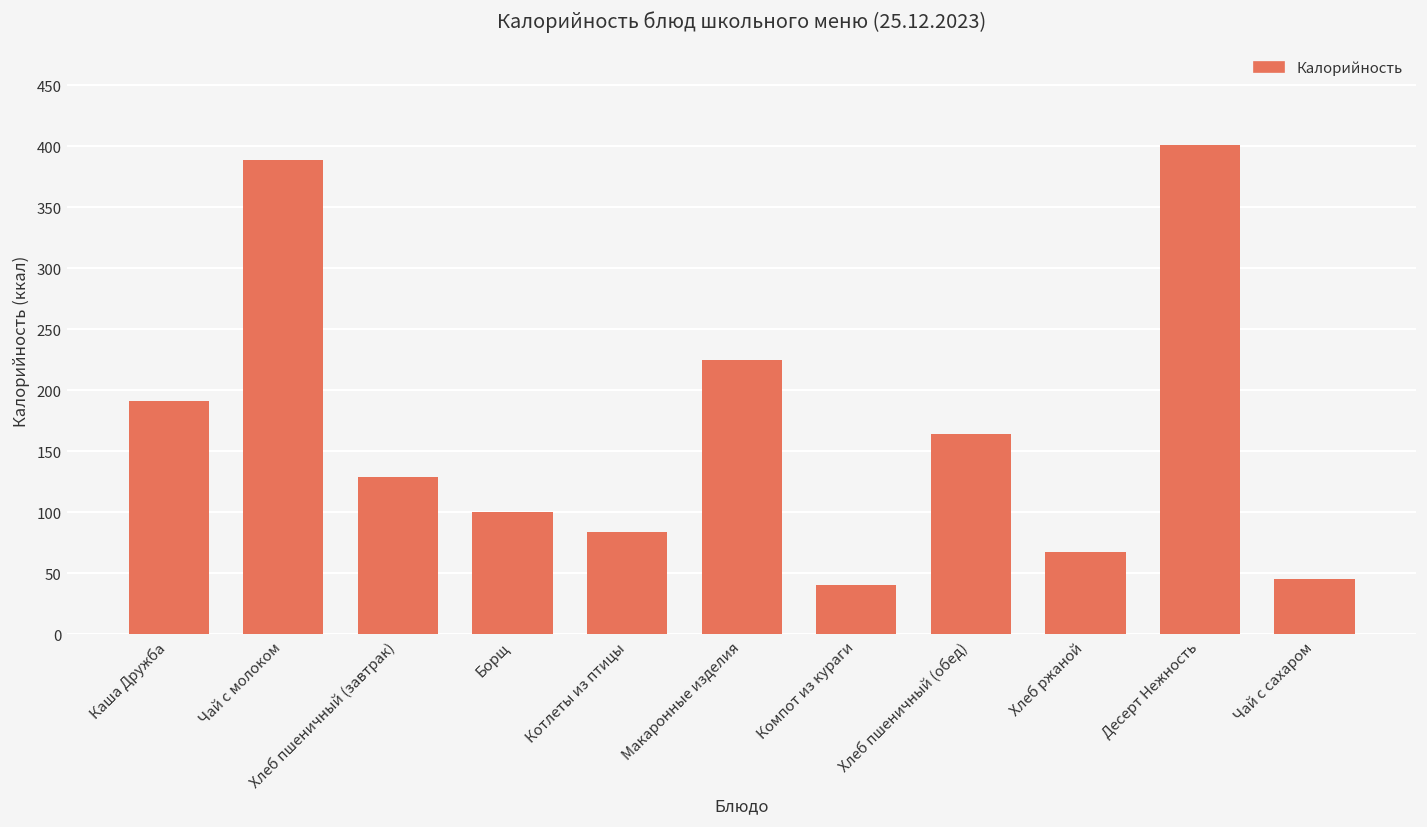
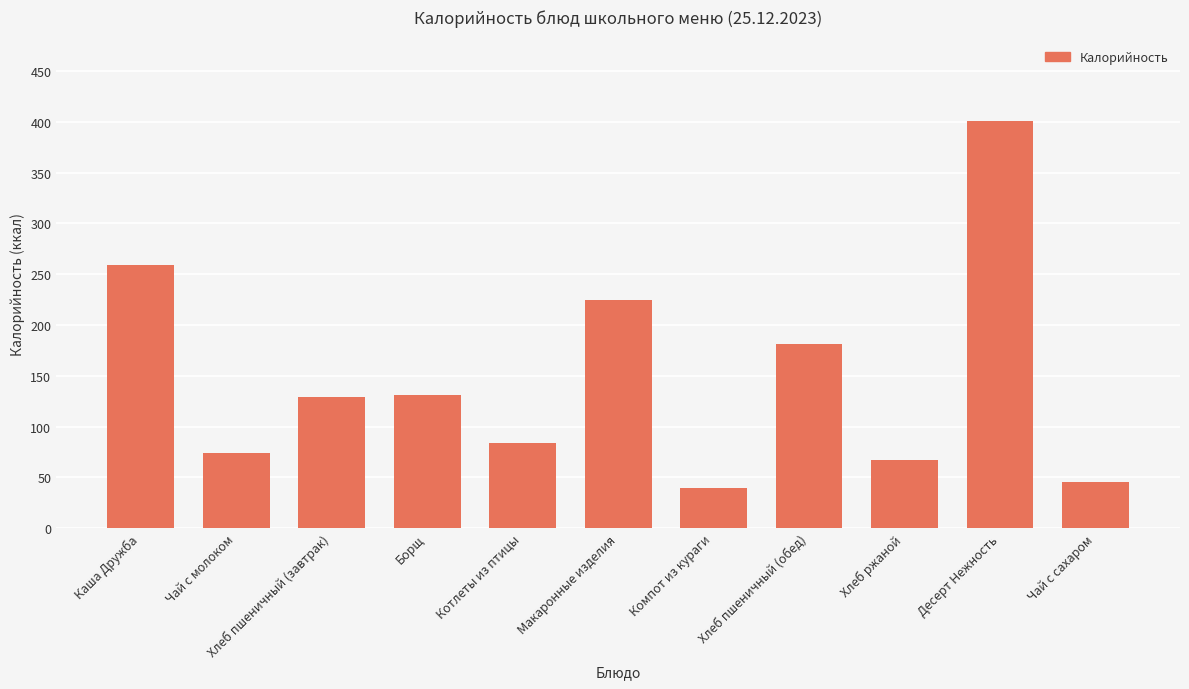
  {
-   "Каша Дружба": 191,
-   "Чай с молоком": 389,
+   "Каша Дружба": 259,
+   "Чай с молоком": 74,
    "Хлеб пшеничный (завтрак)": 129,
-   "Борщ": 100,
+   "Борщ": 131,
    "Котлеты из птицы": 84,
    "Макаронные изделия": 225,
    "Компот из кураги": 40,
-   "Хлеб пшеничный (обед)": 164,
+   "Хлеб пшеничный (обед)": 181,
    "Хлеб ржаной": 67,
    "Десерт Нежность": 401,
    "Чай с сахаром": 45
  }
